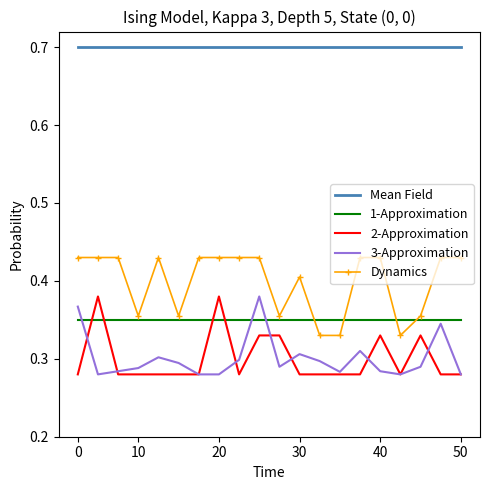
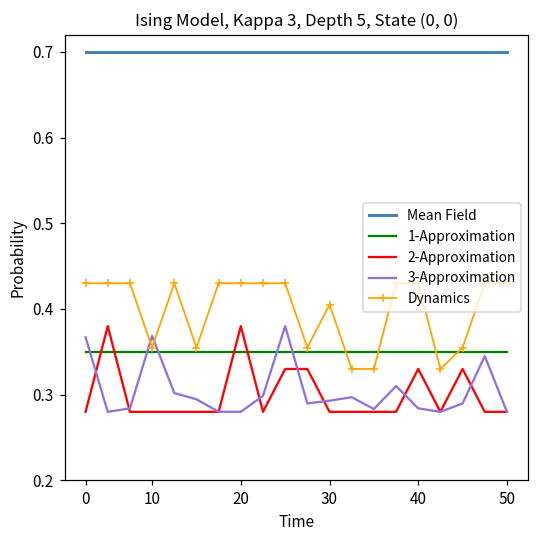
  {
    "Mean Field": {
      "0": 0.70,
      "10": 0.70,
      "20": 0.70,
      "30": 0.70,
      "40": 0.70,
      "50": 0.70
    },
    "1-Approximation": {
      "0": 0.35,
      "10": 0.35,
      "20": 0.35,
      "30": 0.35,
      "40": 0.35,
      "50": 0.35
    },
    "2-Approximation": {
      "0": 0.28,
      "10": 0.28,
      "20": 0.38,
      "30": 0.28,
      "40": 0.33
    },
    "3-Approximation": {
      "0": 0.37,
-     "10": 0.29,
+     "10": 0.37,
      "20": 0.28,
-     "30": 0.31,
+     "30": 0.29,
      "40": 0.28
    },
    "Dynamics": {
      "0": 0.43,
      "10": 0.36,
      "20": 0.43,
      "30": 0.41
    }
  }
